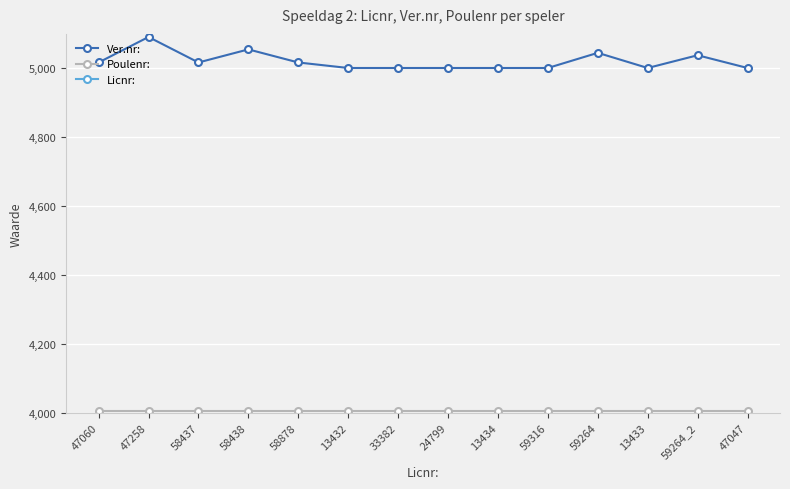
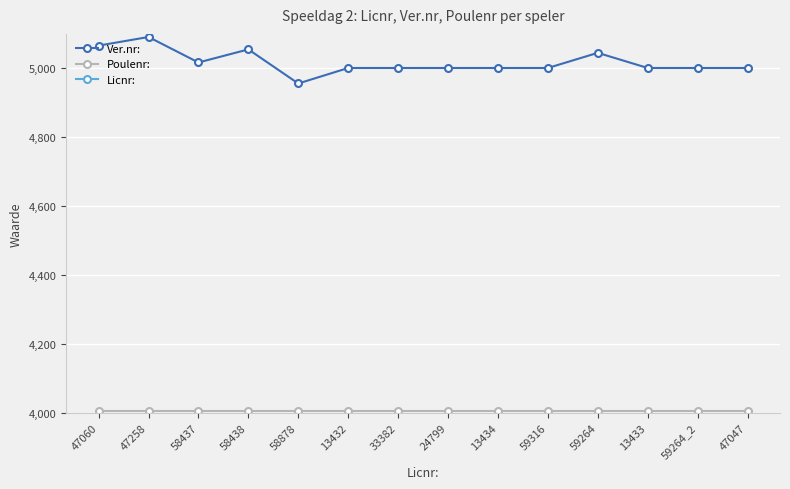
  {
    "Ver.nr:": {
-     "47060": "5,020",
+     "47060": "5,070",
      "47258": "5,090",
      "58437": "5,020",
      "58438": "5,060",
-     "58878": "5,020",
+     "58878": "4,960",
      "13432": "5,000",
      "33382": "5,000",
      "24799": "5,000",
      "13434": "5,000",
      "59316": "5,000",
      "59264": "5,050",
      "13433": "5,000",
-     "59264_2": "5,040",
+     "59264_2": "5,000",
      "47047": "5,000"
    },
    "Poulenr:": {
      "47060": "4,000",
      "47258": "4,000",
      "58437": "4,000",
      "58438": "4,000",
      "58878": "4,000",
      "13432": "4,000",
      "33382": "4,000",
      "24799": "4,000",
      "13434": "4,000",
      "59316": "4,000",
      "59264": "4,000",
      "13433": "4,000",
      "59264_2": "4,000",
      "47047": "4,000"
    }
  }
